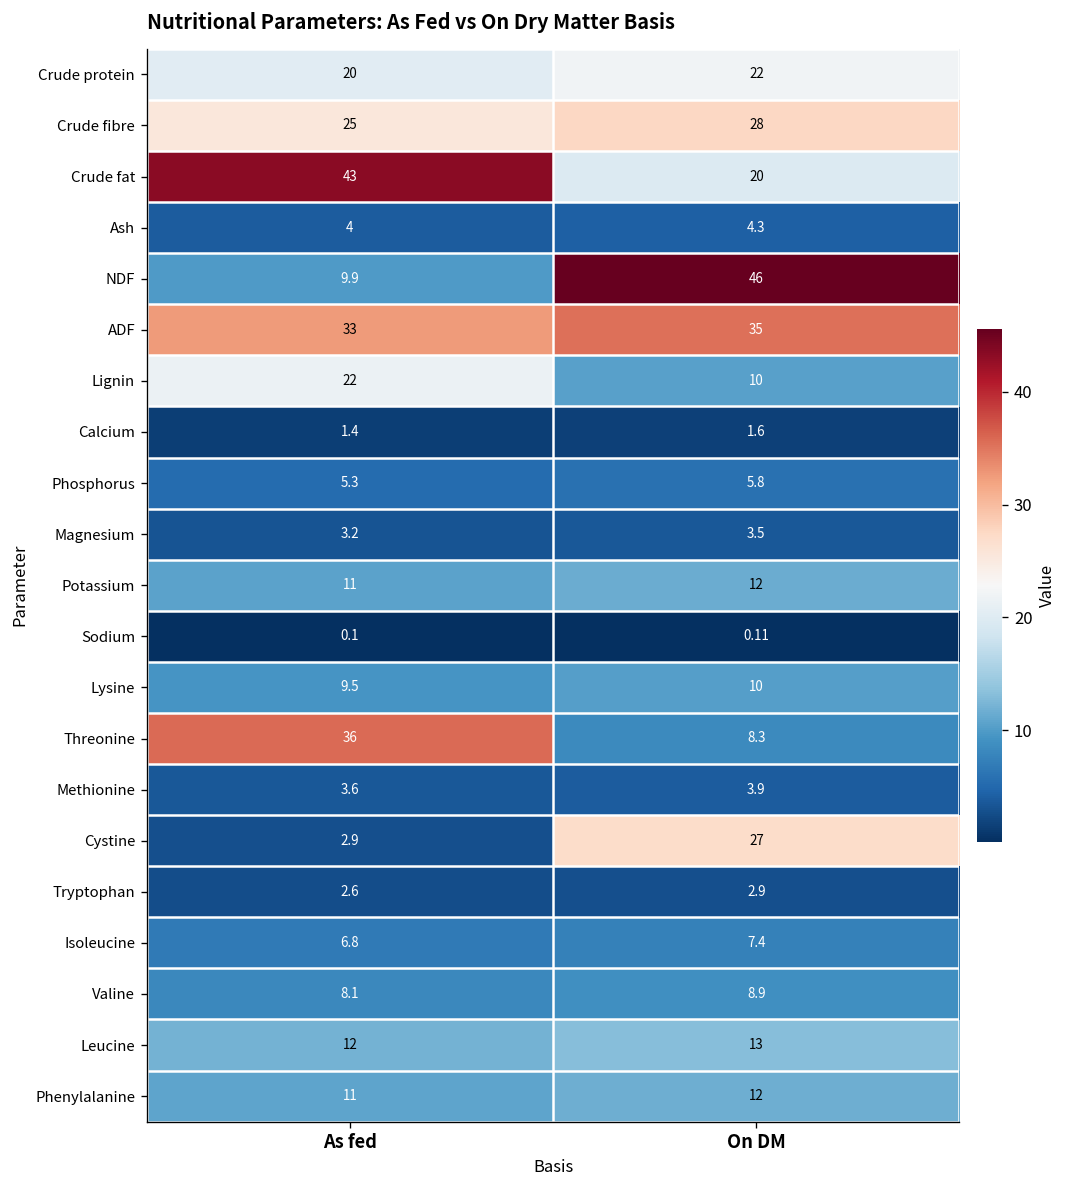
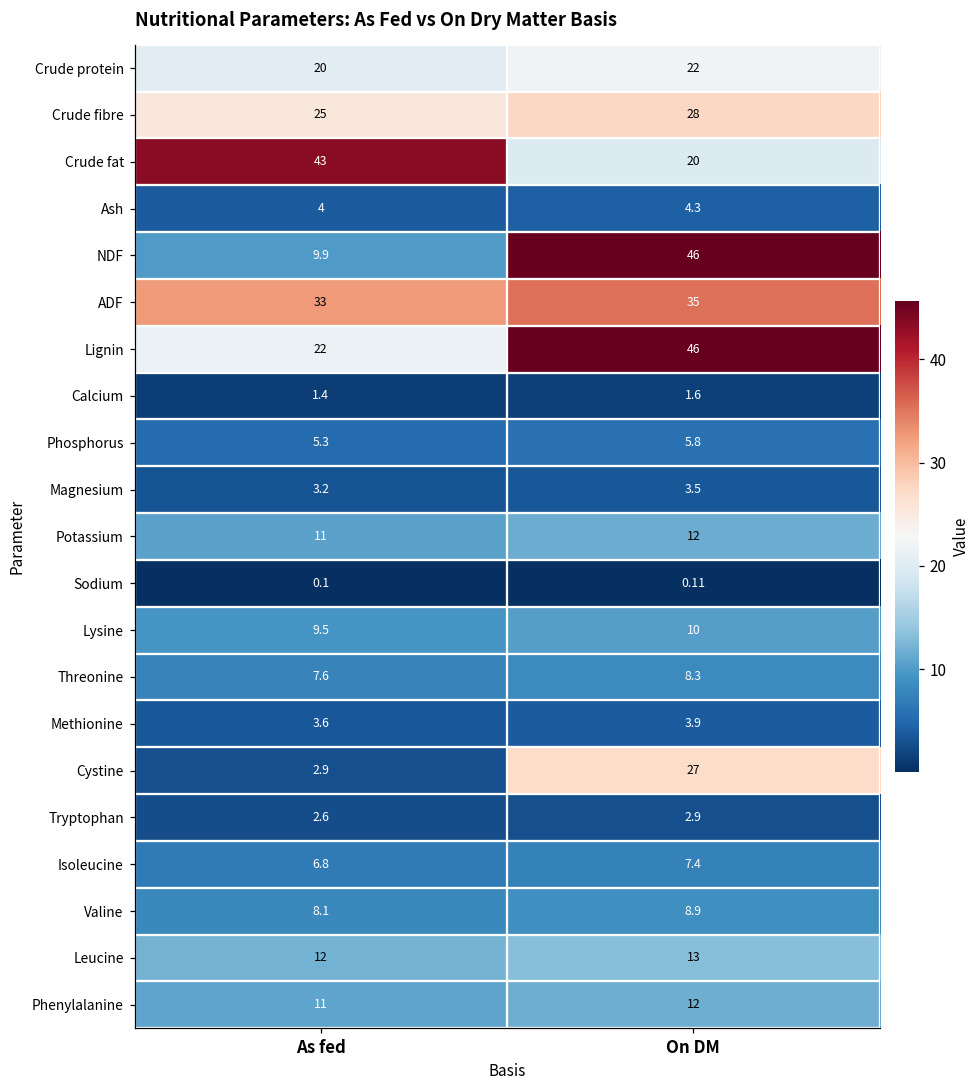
  {
    "Crude protein": {
      "As fed": 20,
      "On DM": 22
    },
    "Crude fibre": {
      "As fed": 25,
      "On DM": 28
    },
    "Crude fat": {
      "As fed": 43,
      "On DM": 20
    },
    "Ash": {
      "As fed": 4,
      "On DM": 4.3
    },
    "NDF": {
      "As fed": 9.9,
      "On DM": 46
    },
    "ADF": {
      "As fed": 33,
      "On DM": 35
    },
    "Lignin": {
      "As fed": 22,
-     "On DM": 10
+     "On DM": 46
    },
    "Calcium": {
      "As fed": 1.4,
      "On DM": 1.6
    },
    "Phosphorus": {
      "As fed": 5.3,
      "On DM": 5.8
    },
    "Magnesium": {
      "As fed": 3.2,
      "On DM": 3.5
    },
    "Potassium": {
      "As fed": 11,
      "On DM": 12
    },
    "Sodium": {
      "As fed": 0.1,
      "On DM": 0.11
    },
    "Lysine": {
      "As fed": 9.5,
      "On DM": 10
    },
    "Threonine": {
-     "As fed": 36,
+     "As fed": 7.6,
      "On DM": 8.3
    },
    "Methionine": {
      "As fed": 3.6,
      "On DM": 3.9
    },
    "Cystine": {
      "As fed": 2.9,
      "On DM": 27
    },
    "Tryptophan": {
      "As fed": 2.6,
      "On DM": 2.9
    },
    "Isoleucine": {
      "As fed": 6.8,
      "On DM": 7.4
    },
    "Valine": {
      "As fed": 8.1,
      "On DM": 8.9
    },
    "Leucine": {
      "As fed": 12,
      "On DM": 13
    },
    "Phenylalanine": {
      "As fed": 11,
      "On DM": 12
    }
  }
